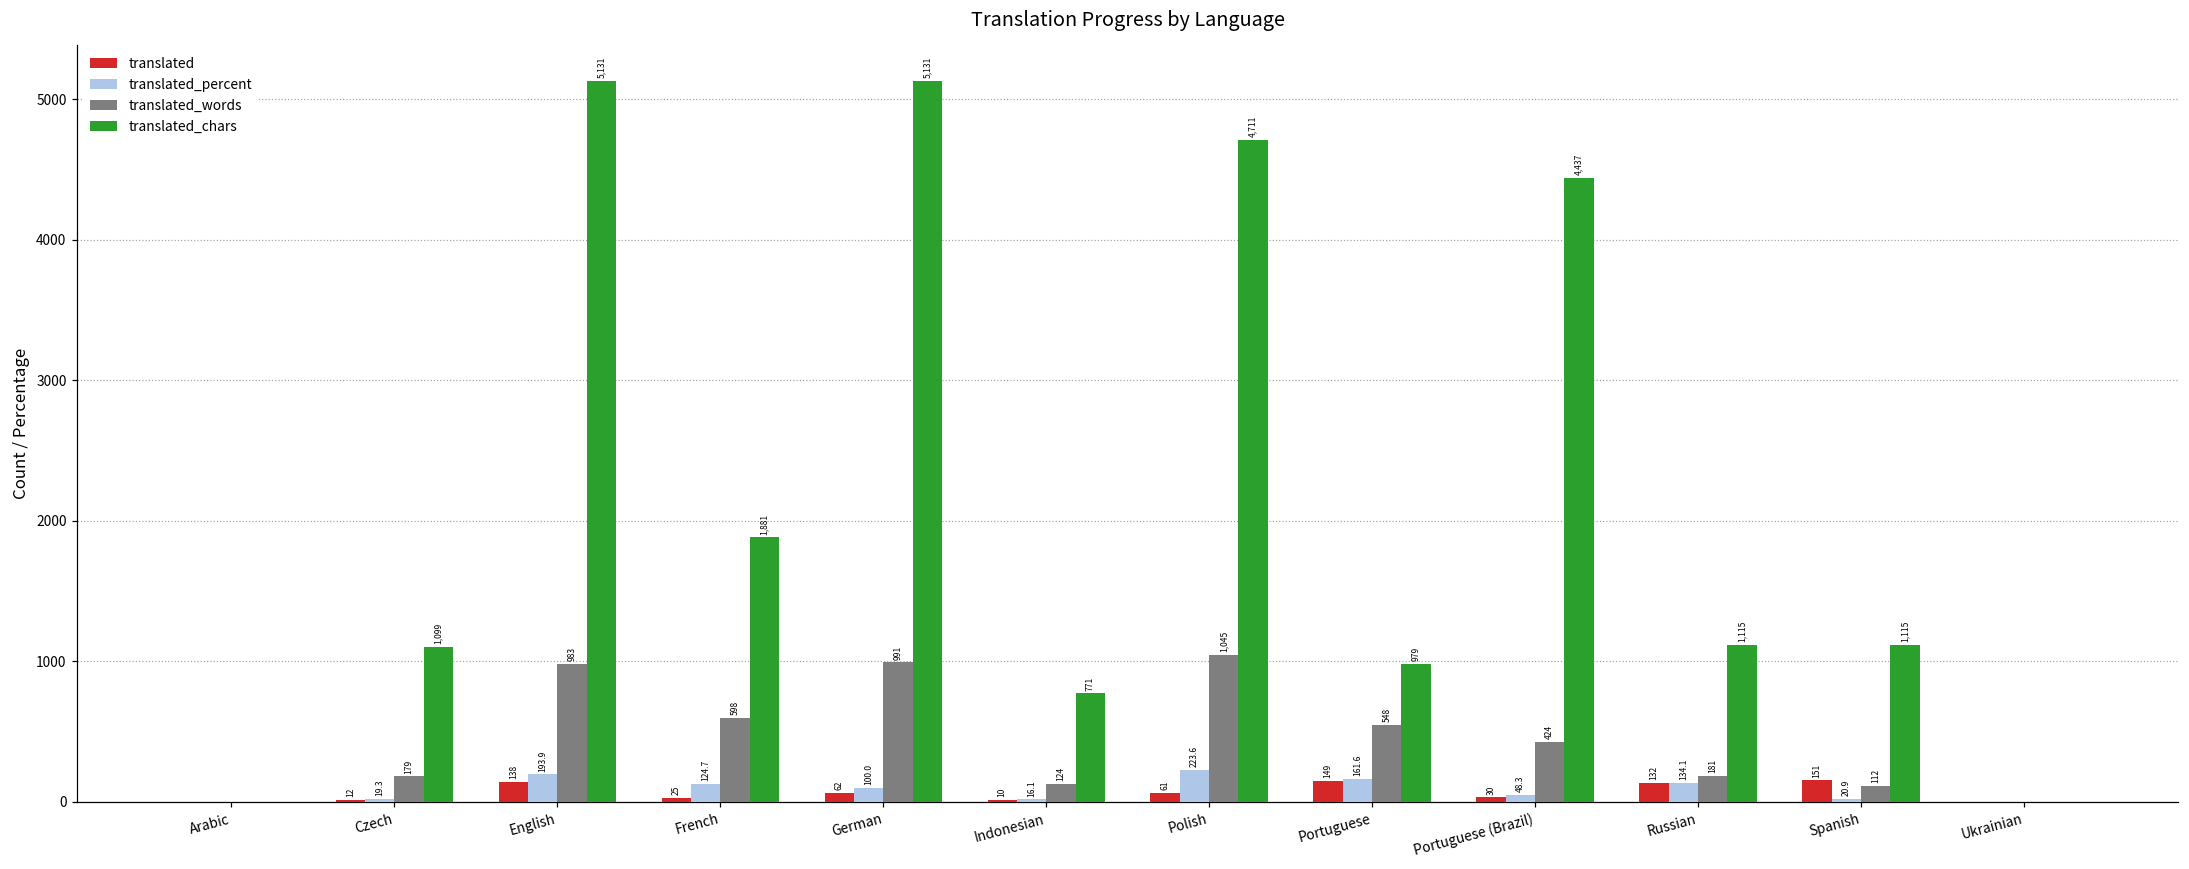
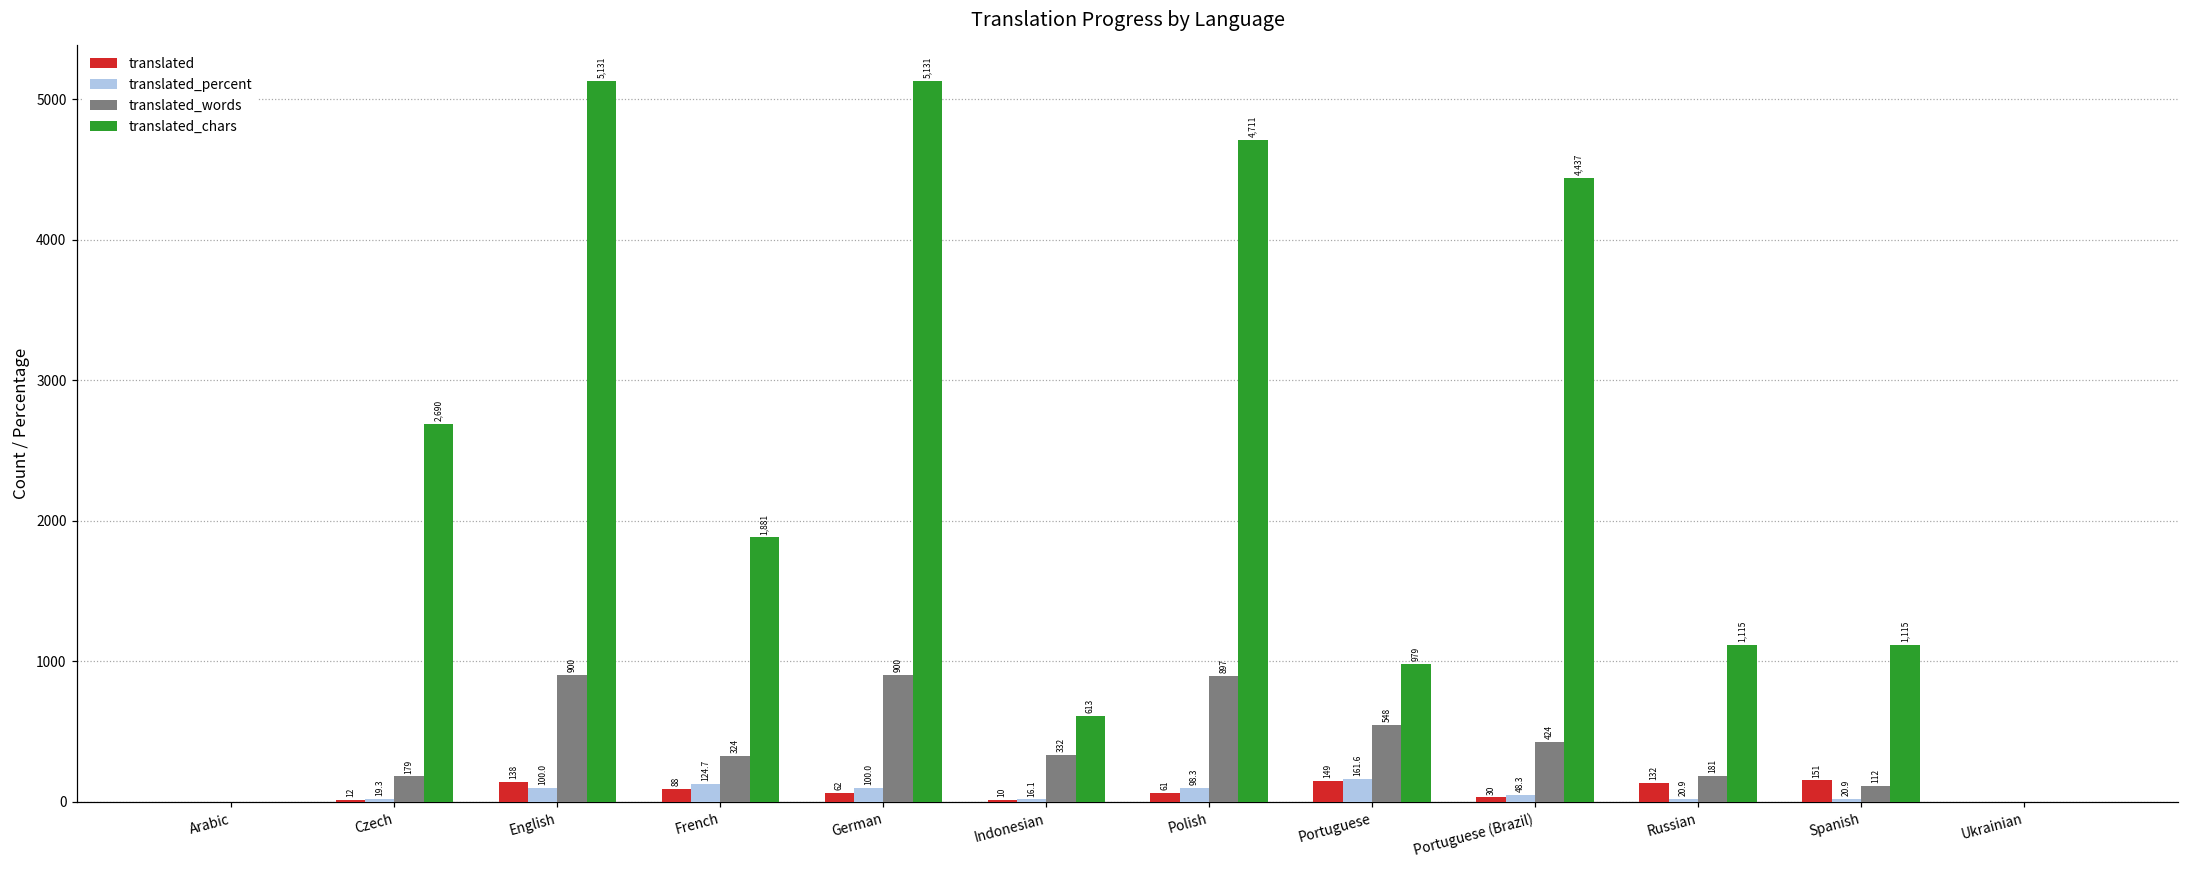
  {
    "translated": {
      "Czech": "12",
      "English": "138",
-     "French": "25",
+     "French": "88",
      "German": "62",
      "Indonesian": "10",
      "Polish": "61",
      "Portuguese": "149",
      "Portuguese (Brazil)": "30",
      "Russian": "132",
      "Spanish": "151"
    },
    "translated_percent": {
      "Czech": "19.3",
-     "English": "193.9",
+     "English": "100.0",
      "French": "124.7",
      "German": "100.0",
      "Indonesian": "16.1",
-     "Polish": "223.6",
+     "Polish": "98.3",
      "Portuguese": "161.6",
      "Portuguese (Brazil)": "48.3",
-     "Russian": "134.1",
+     "Russian": "20.9",
      "Spanish": "20.9"
    },
    "translated_words": {
      "Czech": "179",
-     "English": "983",
-     "French": "598",
-     "German": "991",
-     "Indonesian": "124",
-     "Polish": "1,045",
+     "English": "900",
+     "French": "324",
+     "German": "900",
+     "Indonesian": "332",
+     "Polish": "897",
      "Portuguese": "548",
      "Portuguese (Brazil)": "424",
      "Russian": "181",
      "Spanish": "112"
    },
    "translated_chars": {
-     "Czech": "1,099",
+     "Czech": "2,690",
      "English": "5,131",
      "French": "1,881",
      "German": "5,131",
-     "Indonesian": "771",
+     "Indonesian": "613",
      "Polish": "4,711",
      "Portuguese": "979",
      "Portuguese (Brazil)": "4,437",
      "Russian": "1,115",
      "Spanish": "1,115"
    }
  }
